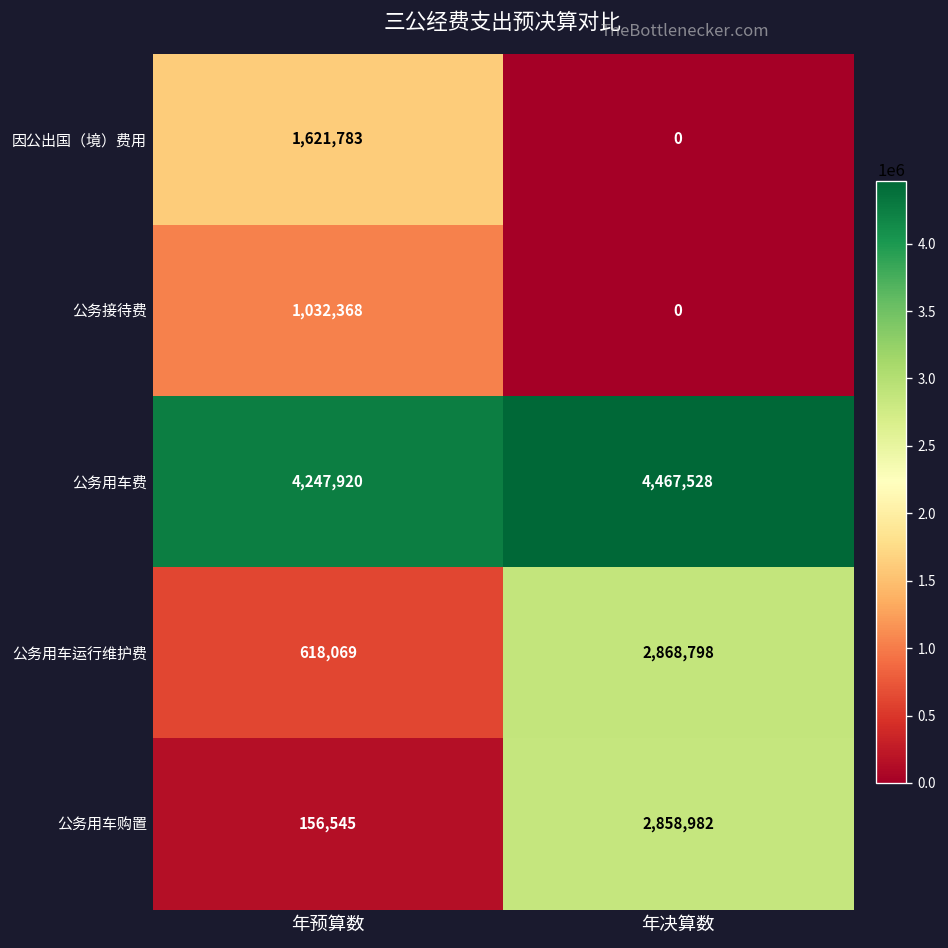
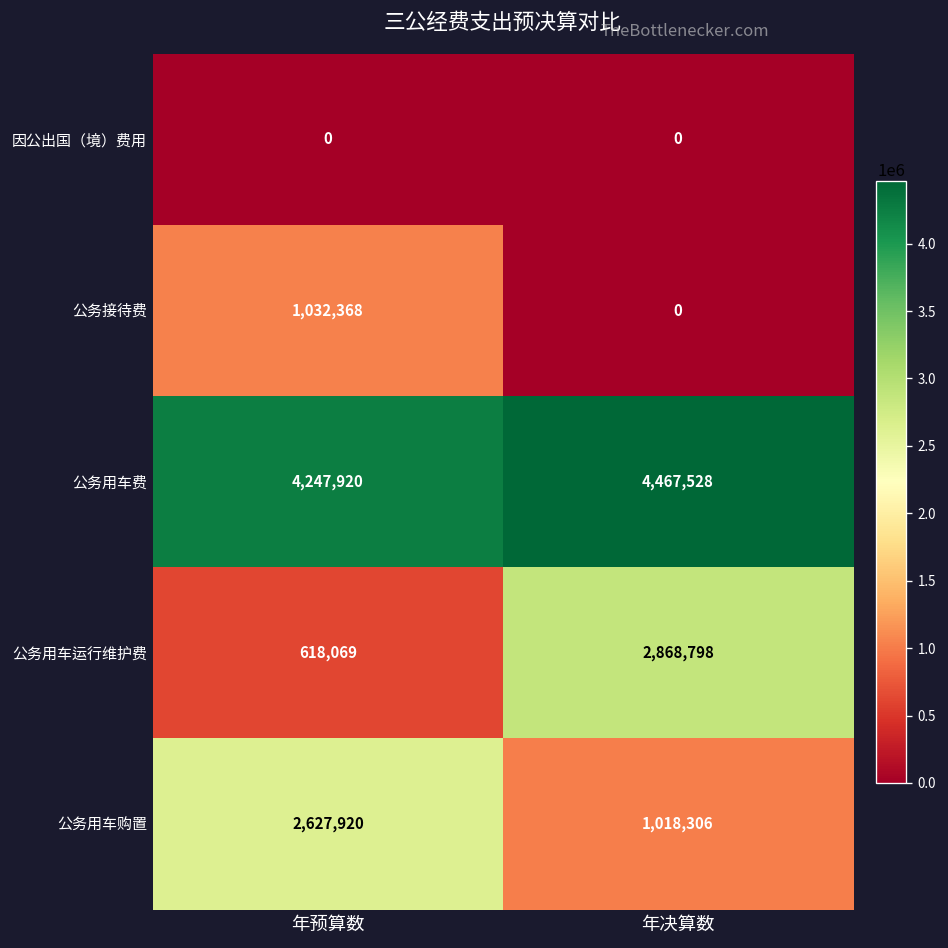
  {
    "因公出国（境）费用": {
-     "年预算数": "1,621,783",
+     "年预算数": "0",
      "年决算数": "0"
    },
    "公务接待费": {
      "年预算数": "1,032,368",
      "年决算数": "0"
    },
    "公务用车费": {
      "年预算数": "4,247,920",
      "年决算数": "4,467,528"
    },
    "公务用车运行维护费": {
      "年预算数": "618,069",
      "年决算数": "2,868,798"
    },
    "公务用车购置": {
-     "年预算数": "156,545",
-     "年决算数": "2,858,982"
+     "年预算数": "2,627,920",
+     "年决算数": "1,018,306"
    }
  }
